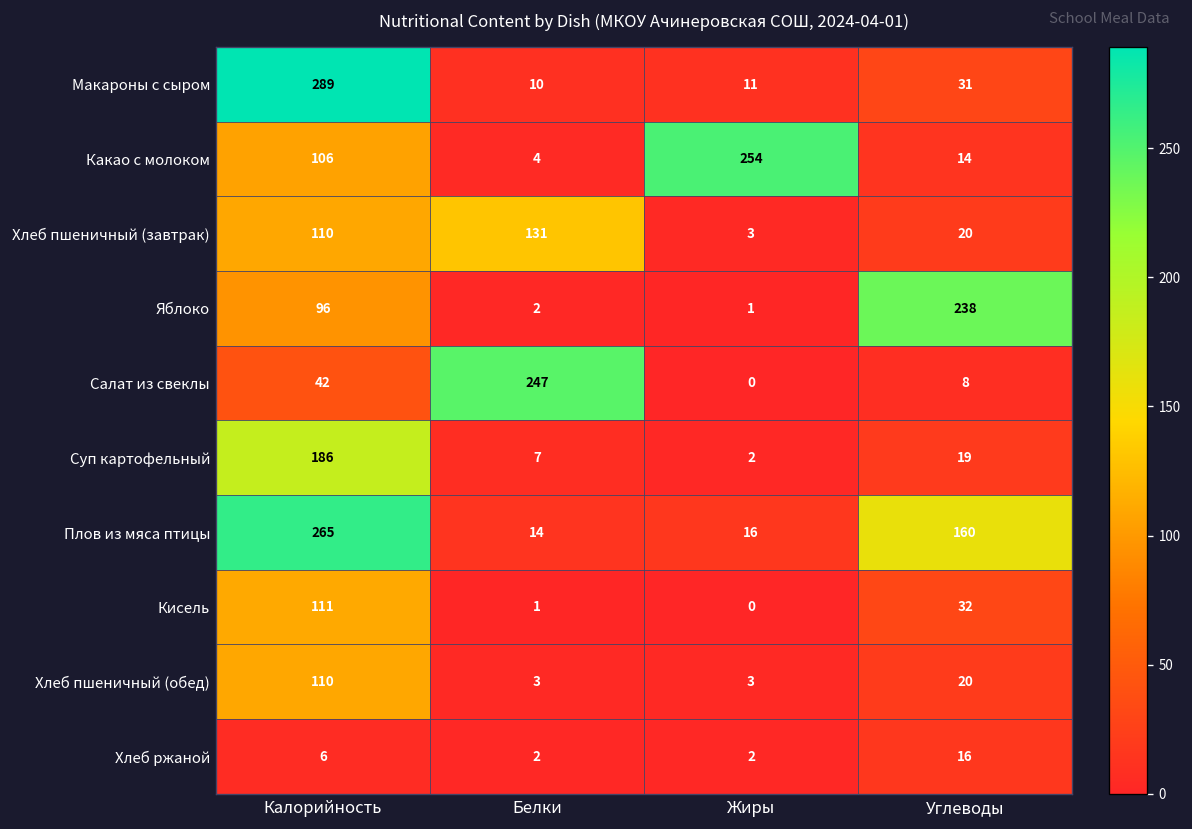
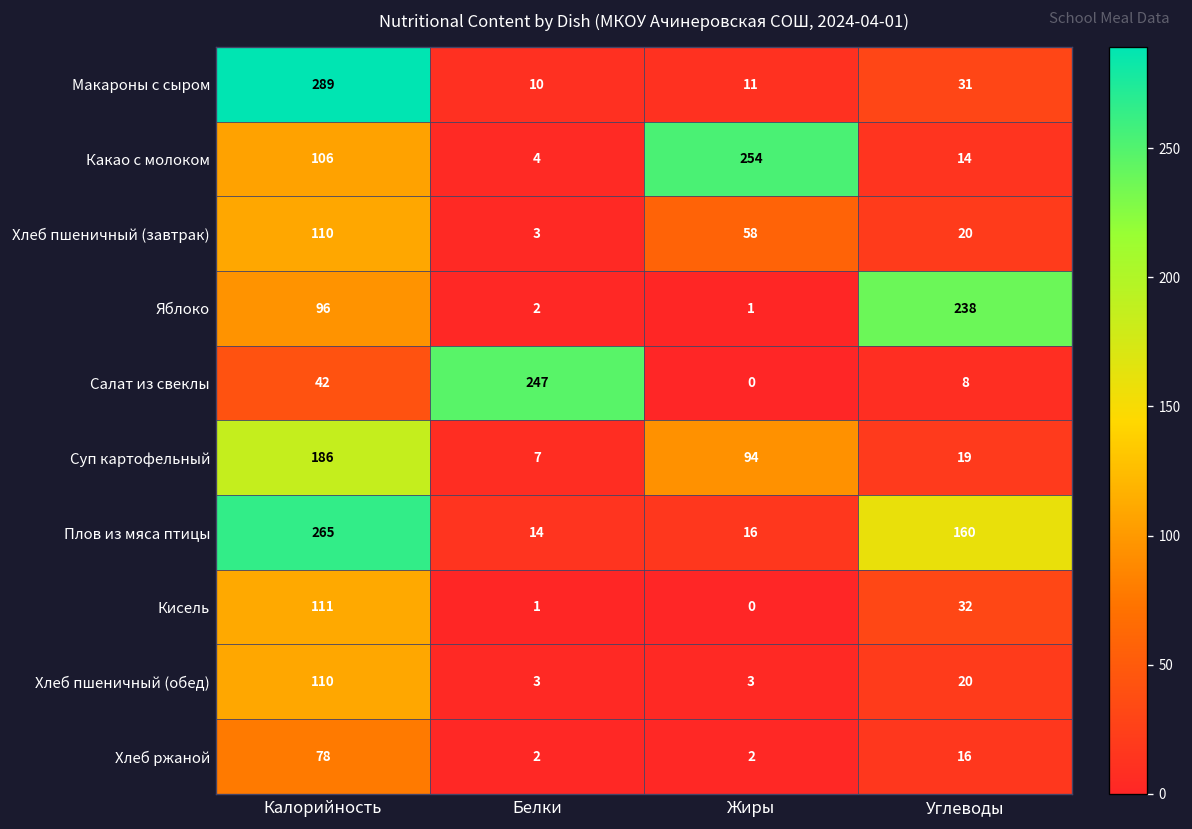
  {
    "Макароны с сыром": {
      "Калорийность": 289,
      "Белки": 10,
      "Жиры": 11,
      "Углеводы": 31
    },
    "Какао с молоком": {
      "Калорийность": 106,
      "Белки": 4,
      "Жиры": 254,
      "Углеводы": 14
    },
    "Хлеб пшеничный (завтрак)": {
      "Калорийность": 110,
-     "Белки": 131,
-     "Жиры": 3,
+     "Белки": 3,
+     "Жиры": 58,
      "Углеводы": 20
    },
    "Яблоко": {
      "Калорийность": 96,
      "Белки": 2,
      "Жиры": 1,
      "Углеводы": 238
    },
    "Салат из свеклы": {
      "Калорийность": 42,
      "Белки": 247,
      "Жиры": 0,
      "Углеводы": 8
    },
    "Суп картофельный": {
      "Калорийность": 186,
      "Белки": 7,
-     "Жиры": 2,
+     "Жиры": 94,
      "Углеводы": 19
    },
    "Плов из мяса птицы": {
      "Калорийность": 265,
      "Белки": 14,
      "Жиры": 16,
      "Углеводы": 160
    },
    "Кисель": {
      "Калорийность": 111,
      "Белки": 1,
      "Жиры": 0,
      "Углеводы": 32
    },
    "Хлеб пшеничный (обед)": {
      "Калорийность": 110,
      "Белки": 3,
      "Жиры": 3,
      "Углеводы": 20
    },
    "Хлеб ржаной": {
-     "Калорийность": 6,
+     "Калорийность": 78,
      "Белки": 2,
      "Жиры": 2,
      "Углеводы": 16
    }
  }
